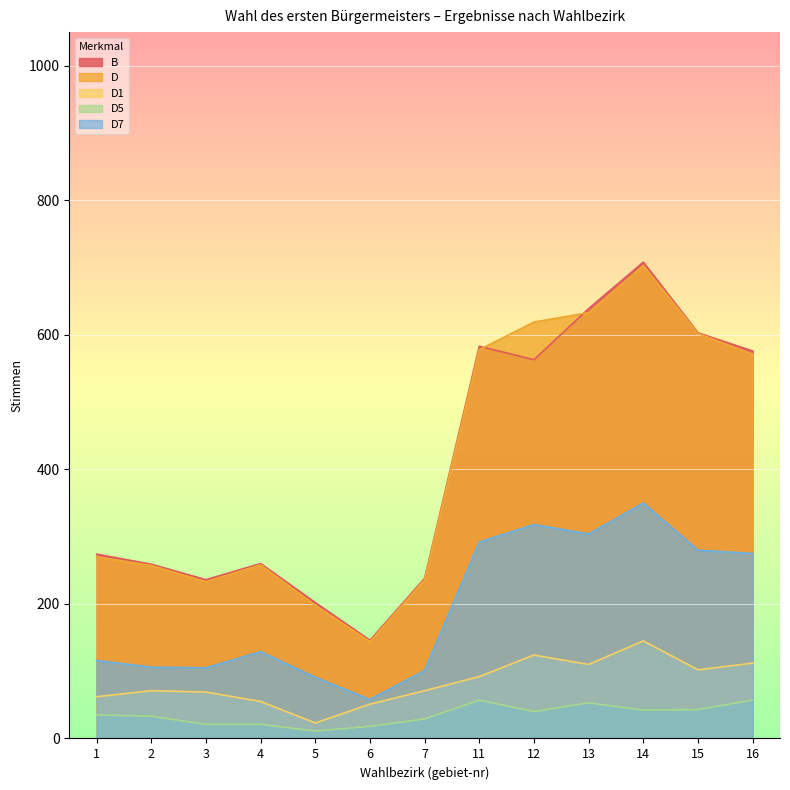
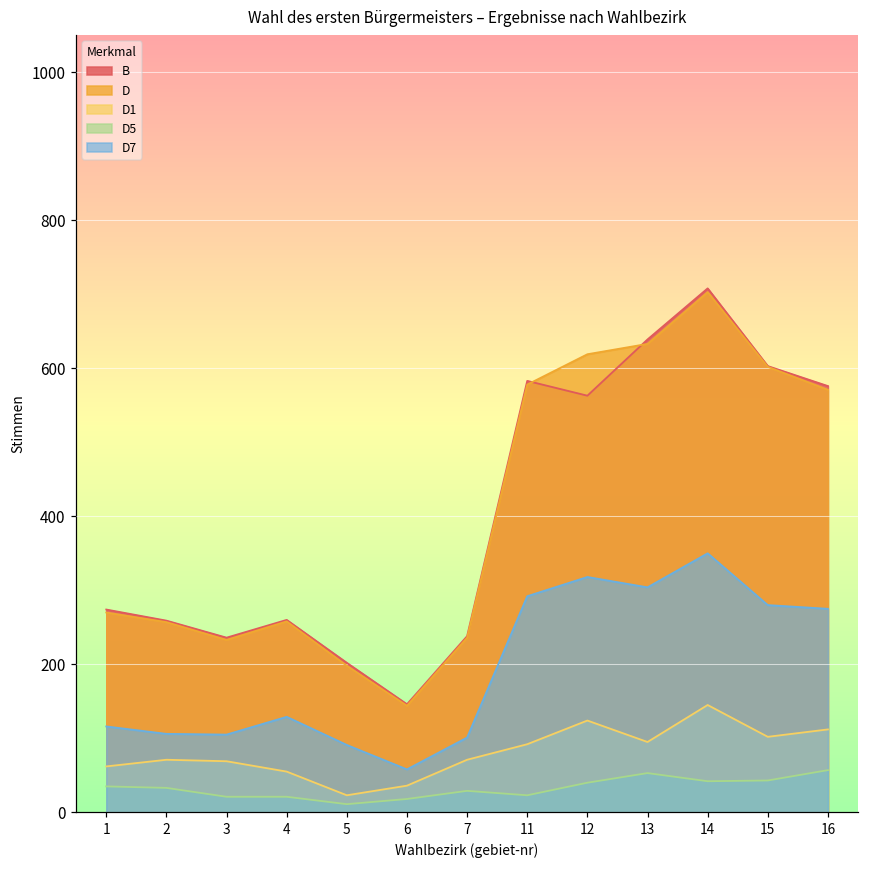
  {
    "B": {
      "1": 270,
      "5": 200,
      "11": 580,
      "12": 560,
      "13": 640,
      "14": 710,
      "16": 580
    },
    "D": {
      "1": 270,
      "5": 200,
      "11": 580,
      "12": 620,
      "13": 630,
      "14": 700,
      "16": 570
    },
    "D1": {
      "1": 60,
      "2": 70,
      "3": 70,
      "4": 60,
      "5": 20,
-     "6": 50,
+     "6": 40,
      "7": 70,
      "11": 90,
      "12": 120,
-     "13": 110,
+     "13": 100,
      "14": 150,
      "15": 100,
      "16": 110
    },
    "D5": {
      "1": 40,
      "2": 30,
      "3": 20,
      "4": 20,
      "5": 10,
      "6": 20,
      "7": 30,
-     "11": 60,
+     "11": 20,
      "12": 40,
      "13": 50,
      "14": 40,
      "15": 40,
      "16": 60
    },
    "D7": {
      "1": 120,
      "2": 110,
      "3": 110,
      "4": 130,
      "5": 90,
      "6": 60,
      "7": 100,
      "11": 290,
      "12": 320,
      "13": 300,
      "14": 350,
      "15": 280,
      "16": 280
    }
  }
